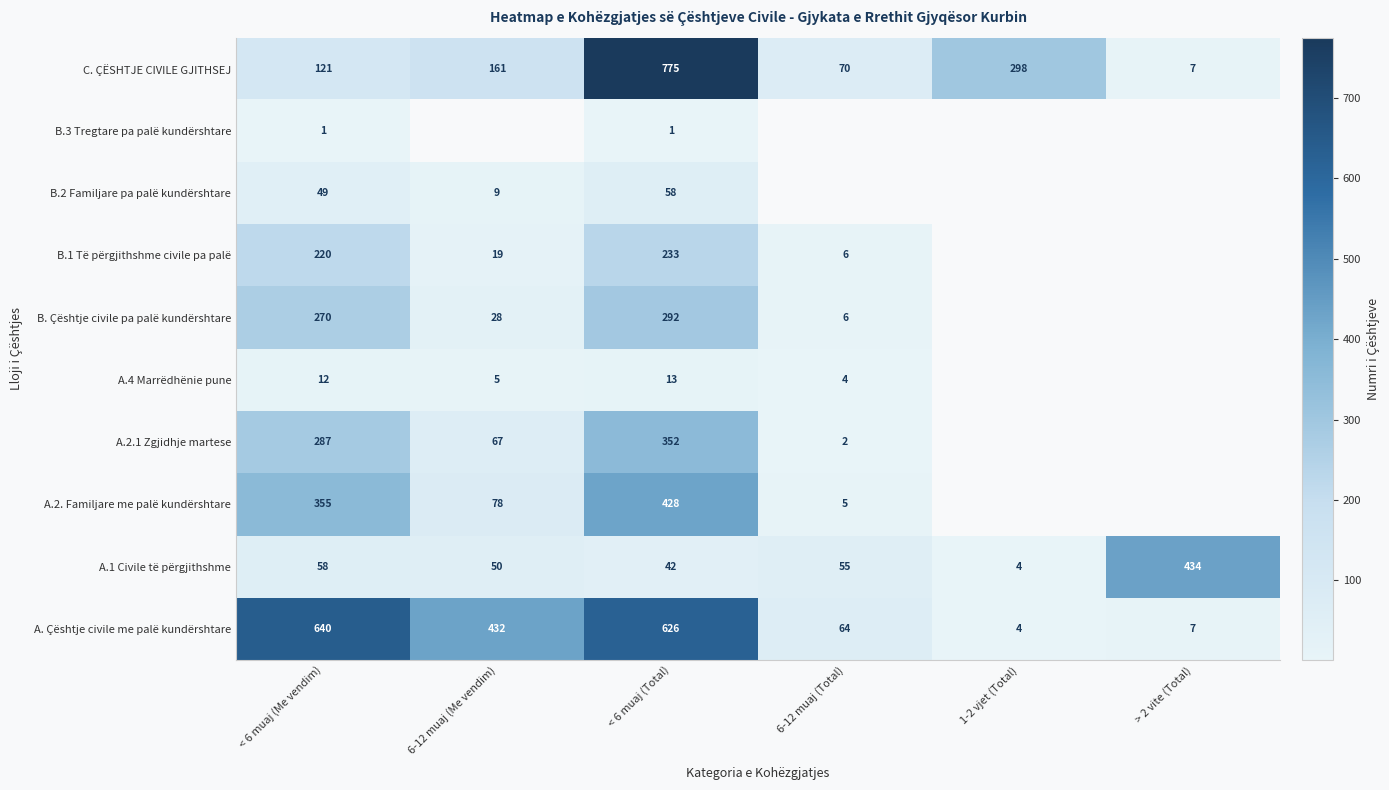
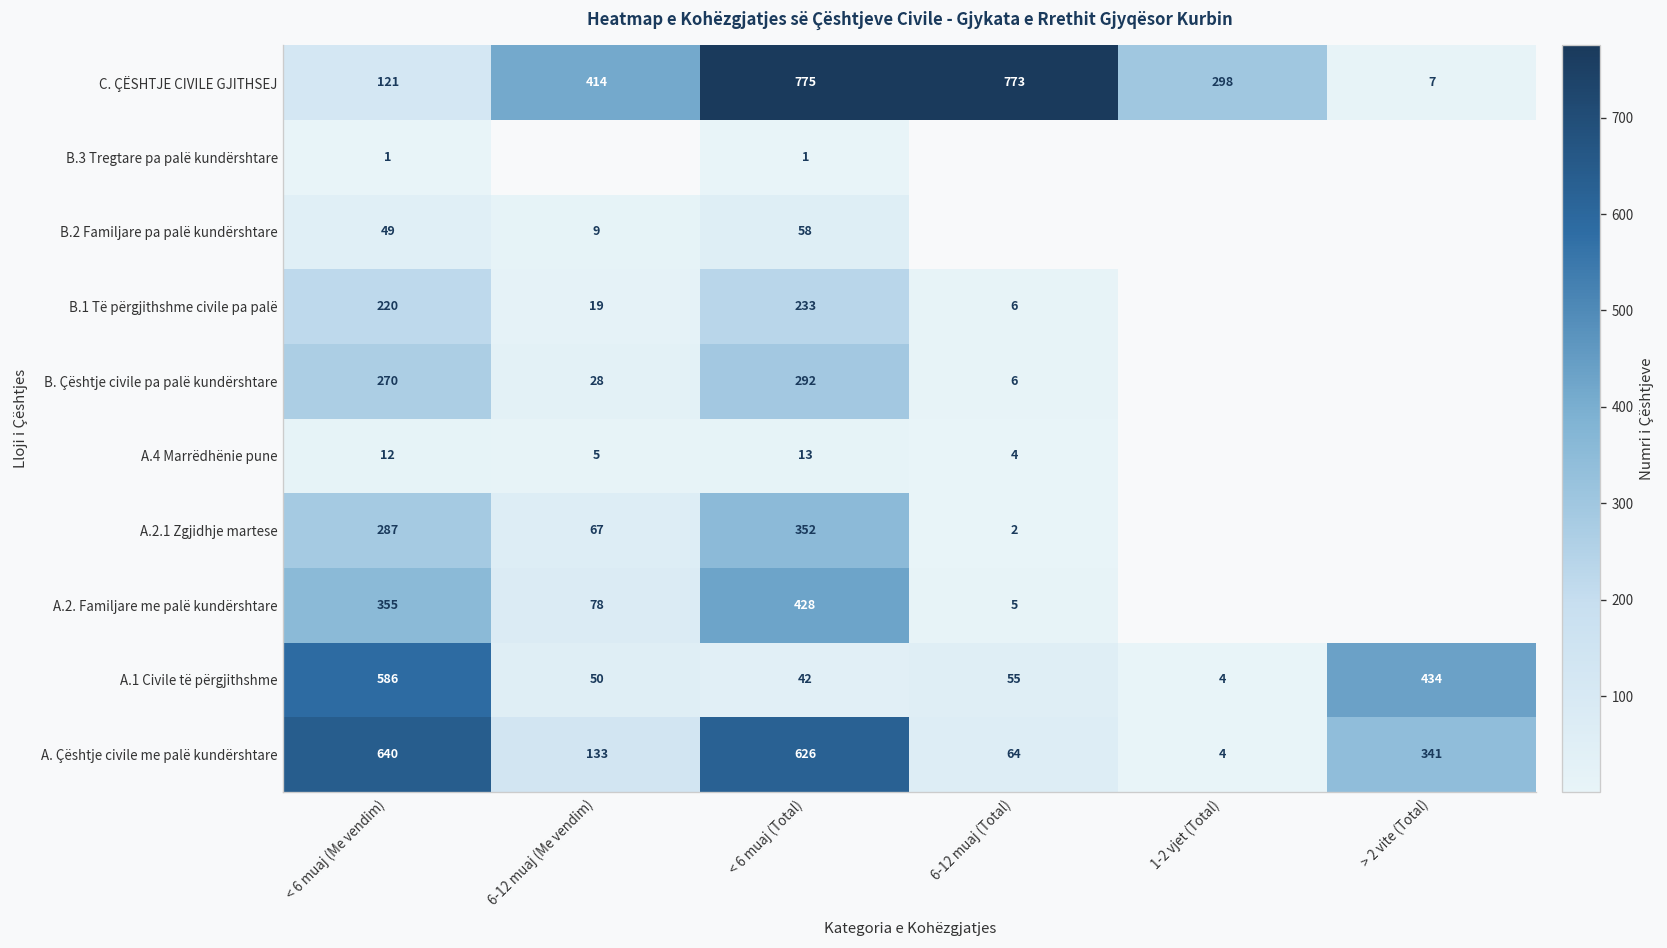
  {
    "C. ÇËSHTJE CIVILE GJITHSEJ": {
      "< 6 muaj (Me vendim)": 121,
-     "6-12 muaj (Me vendim)": 161,
+     "6-12 muaj (Me vendim)": 414,
      "< 6 muaj (Total)": 775,
-     "6-12 muaj (Total)": 70,
+     "6-12 muaj (Total)": 773,
      "1-2 vjet (Total)": 298,
      "> 2 vite (Total)": 7
    },
    "B.3 Tregtare pa palë kundërshtare": {
      "< 6 muaj (Me vendim)": 1,
      "< 6 muaj (Total)": 1
    },
    "B.2 Familjare pa palë kundërshtare": {
      "< 6 muaj (Me vendim)": 49,
      "6-12 muaj (Me vendim)": 9,
      "< 6 muaj (Total)": 58
    },
    "B.1 Të përgjithshme civile pa palë": {
      "< 6 muaj (Me vendim)": 220,
      "6-12 muaj (Me vendim)": 19,
      "< 6 muaj (Total)": 233,
      "6-12 muaj (Total)": 6
    },
    "B. Çështje civile pa palë kundërshtare": {
      "< 6 muaj (Me vendim)": 270,
      "6-12 muaj (Me vendim)": 28,
      "< 6 muaj (Total)": 292,
      "6-12 muaj (Total)": 6
    },
    "A.4 Marrëdhënie pune": {
      "< 6 muaj (Me vendim)": 12,
      "6-12 muaj (Me vendim)": 5,
      "< 6 muaj (Total)": 13,
      "6-12 muaj (Total)": 4
    },
    "A.2.1 Zgjidhje martese": {
      "< 6 muaj (Me vendim)": 287,
      "6-12 muaj (Me vendim)": 67,
      "< 6 muaj (Total)": 352,
      "6-12 muaj (Total)": 2
    },
    "A.2. Familjare me palë kundërshtare": {
      "< 6 muaj (Me vendim)": 355,
      "6-12 muaj (Me vendim)": 78,
      "< 6 muaj (Total)": 428,
      "6-12 muaj (Total)": 5
    },
    "A.1 Civile të përgjithshme": {
-     "< 6 muaj (Me vendim)": 58,
+     "< 6 muaj (Me vendim)": 586,
      "6-12 muaj (Me vendim)": 50,
      "< 6 muaj (Total)": 42,
      "6-12 muaj (Total)": 55,
      "1-2 vjet (Total)": 4,
      "> 2 vite (Total)": 434
    },
    "A. Çështje civile me palë kundërshtare": {
      "< 6 muaj (Me vendim)": 640,
-     "6-12 muaj (Me vendim)": 432,
+     "6-12 muaj (Me vendim)": 133,
      "< 6 muaj (Total)": 626,
      "6-12 muaj (Total)": 64,
      "1-2 vjet (Total)": 4,
-     "> 2 vite (Total)": 7
+     "> 2 vite (Total)": 341
    }
  }
